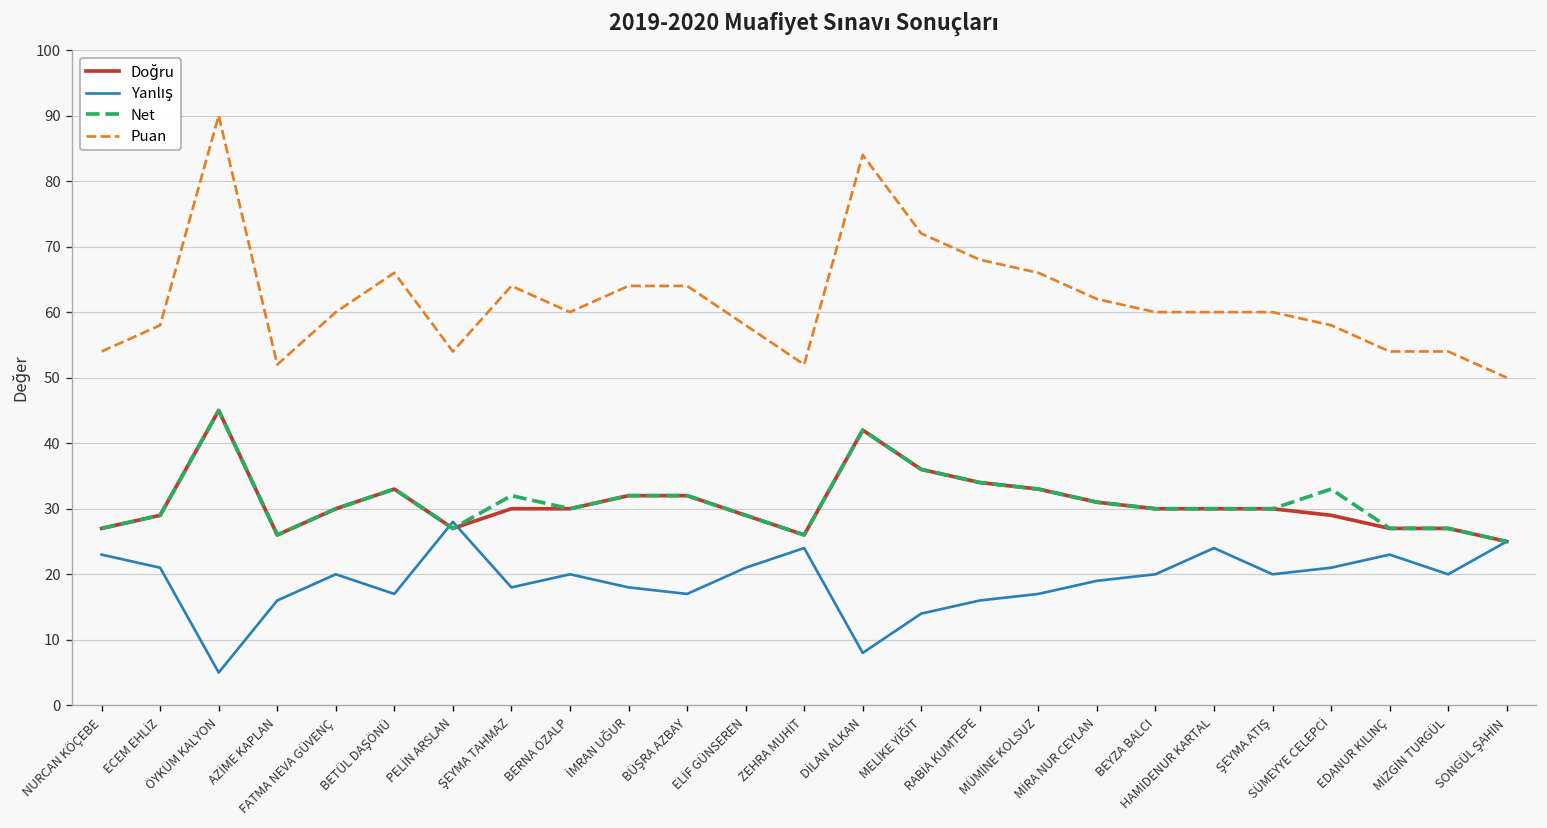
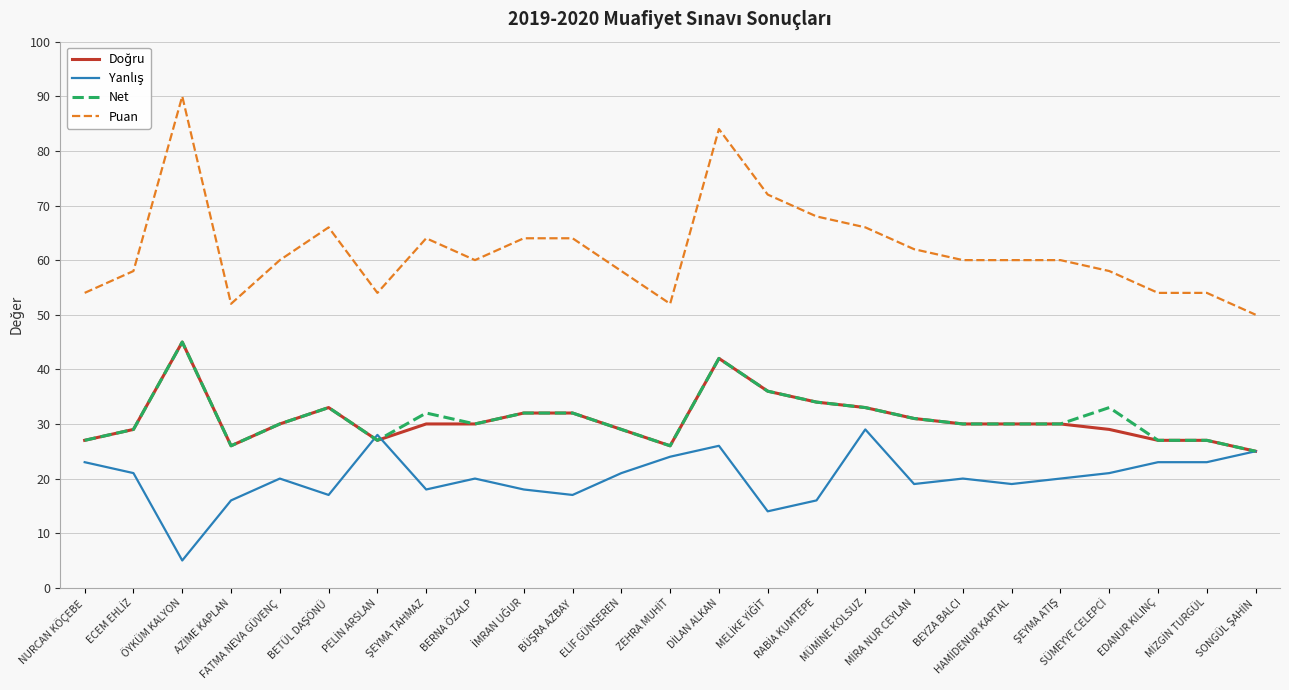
  {
    "Doğru": {
      "ŞEYMA TAHMAZ": 30,
      "SÜMEYYE CELEPCİ": 29
    },
    "Yanlış": {
      "NURCAN KÖÇEBE": 23,
      "ECEM EHLİZ": 21,
      "ÖYKÜM KALYON": 5,
      "AZİME KAPLAN": 16,
      "FATMA NEVA GÜVENÇ": 20,
      "BETÜL DAŞÖNÜ": 17,
      "PELİN ARSLAN": 28,
      "ŞEYMA TAHMAZ": 18,
      "BERNA ÖZALP": 20,
      "İMRAN UĞUR": 18,
      "BÜŞRA AZBAY": 17,
      "ELİF GÜNSEREN": 21,
      "ZEHRA MUHİT": 24,
-     "DİLAN ALKAN": 8,
+     "DİLAN ALKAN": 26,
      "MELİKE YİĞİT": 14,
      "RABİA KUMTEPE": 16,
-     "MÜMİNE KOLSUZ": 17,
+     "MÜMİNE KOLSUZ": 29,
      "MİRA NUR CEYLAN": 19,
      "BEYZA BALCI": 20,
-     "HAMİDENUR KARTAL": 24,
+     "HAMİDENUR KARTAL": 19,
      "ŞEYMA ATIŞ": 20,
      "SÜMEYYE CELEPCİ": 21,
      "EDANUR KILINÇ": 23,
-     "MİZGİN TURGÜL": 20
+     "MİZGİN TURGÜL": 23
    },
    "Net": {
      "ŞEYMA TAHMAZ": 32,
      "SÜMEYYE CELEPCİ": 33
    },
    "Puan": {
      "NURCAN KÖÇEBE": 54,
      "ECEM EHLİZ": 58,
      "ÖYKÜM KALYON": 90,
      "AZİME KAPLAN": 52,
      "FATMA NEVA GÜVENÇ": 60,
      "BETÜL DAŞÖNÜ": 66,
      "PELİN ARSLAN": 54,
      "ŞEYMA TAHMAZ": 64,
      "BERNA ÖZALP": 60,
      "İMRAN UĞUR": 64,
      "BÜŞRA AZBAY": 64,
      "ELİF GÜNSEREN": 58,
      "ZEHRA MUHİT": 52,
      "DİLAN ALKAN": 84,
      "MELİKE YİĞİT": 72,
      "RABİA KUMTEPE": 68,
      "MÜMİNE KOLSUZ": 66,
      "MİRA NUR CEYLAN": 62,
      "BEYZA BALCI": 60,
      "HAMİDENUR KARTAL": 60,
      "ŞEYMA ATIŞ": 60,
      "SÜMEYYE CELEPCİ": 58,
      "EDANUR KILINÇ": 54,
      "MİZGİN TURGÜL": 54,
      "SONGÜL ŞAHİN": 50
    }
  }
